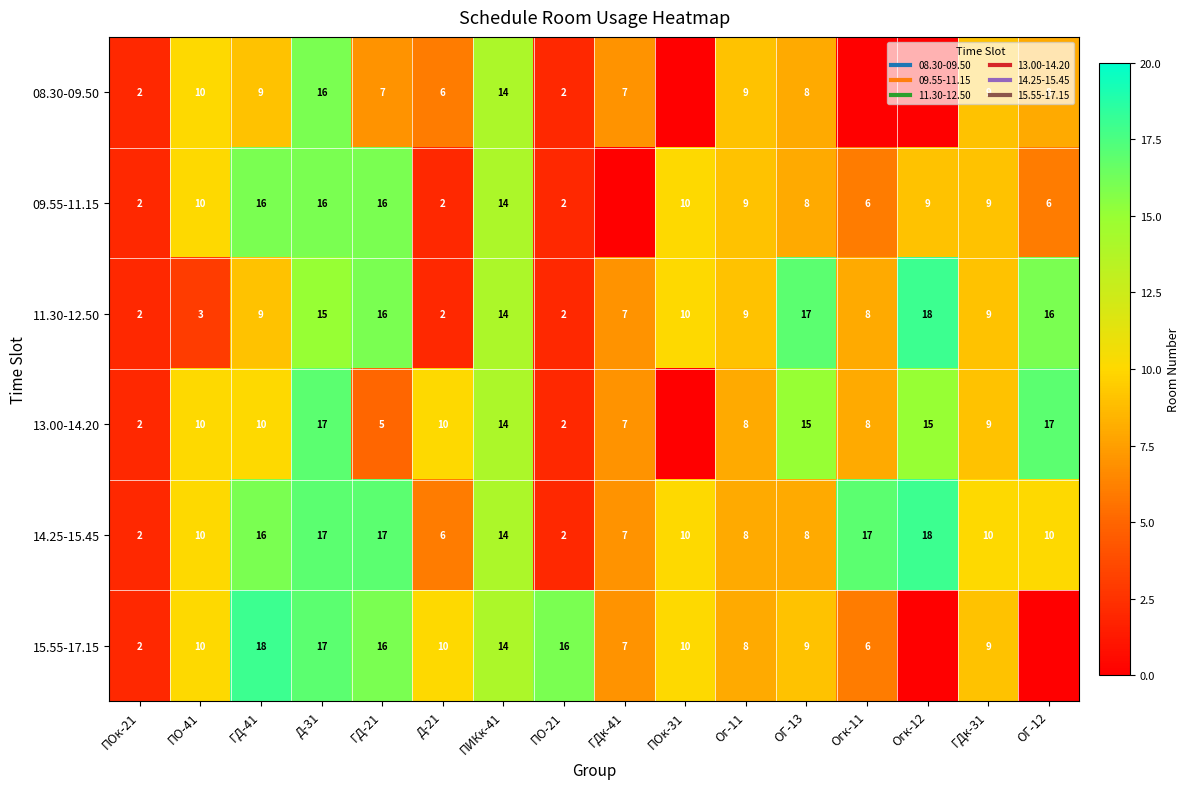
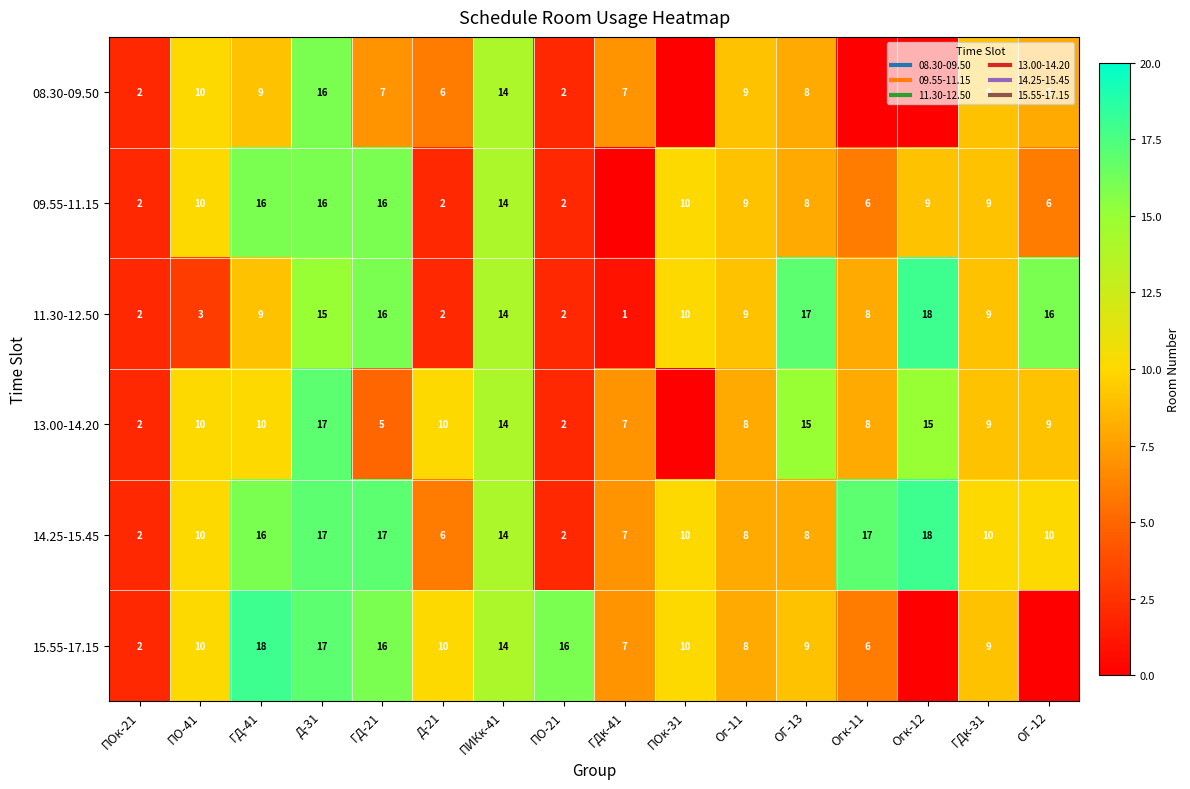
  {
    "08.30-09.50": {
      "ПОк-21": 2,
      "ПО-41": 10,
      "ГД-41": 9,
      "Д-31": 16,
      "ГД-21": 7,
      "Д-21": 6,
      "ПИКк-41": 14,
      "ПО-21": 2,
      "ГДк-41": 7,
      "Ог-11": 9,
      "ОГ-13": 8
    },
    "09.55-11.15": {
      "ПОк-21": 2,
      "ПО-41": 10,
      "ГД-41": 16,
      "Д-31": 16,
      "ГД-21": 16,
      "Д-21": 2,
      "ПИКк-41": 14,
      "ПО-21": 2,
      "ПОк-31": 10,
      "Ог-11": 9,
      "ОГ-13": 8,
      "Огк-11": 6,
      "Огк-12": 9,
      "ГДк-31": 9,
      "ОГ-12": 6
    },
    "11.30-12.50": {
      "ПОк-21": 2,
      "ПО-41": 3,
      "ГД-41": 9,
      "Д-31": 15,
      "ГД-21": 16,
      "Д-21": 2,
      "ПИКк-41": 14,
      "ПО-21": 2,
-     "ГДк-41": 7,
+     "ГДк-41": 1,
      "ПОк-31": 10,
      "Ог-11": 9,
      "ОГ-13": 17,
      "Огк-11": 8,
      "Огк-12": 18,
      "ГДк-31": 9,
      "ОГ-12": 16
    },
    "13.00-14.20": {
      "ПОк-21": 2,
      "ПО-41": 10,
      "ГД-41": 10,
      "Д-31": 17,
      "ГД-21": 5,
      "Д-21": 10,
      "ПИКк-41": 14,
      "ПО-21": 2,
      "ГДк-41": 7,
      "Ог-11": 8,
      "ОГ-13": 15,
      "Огк-11": 8,
      "Огк-12": 15,
      "ГДк-31": 9,
-     "ОГ-12": 17
+     "ОГ-12": 9
    },
    "14.25-15.45": {
      "ПОк-21": 2,
      "ПО-41": 10,
      "ГД-41": 16,
      "Д-31": 17,
      "ГД-21": 17,
      "Д-21": 6,
      "ПИКк-41": 14,
      "ПО-21": 2,
      "ГДк-41": 7,
      "ПОк-31": 10,
      "Ог-11": 8,
      "ОГ-13": 8,
      "Огк-11": 17,
      "Огк-12": 18,
      "ГДк-31": 10,
      "ОГ-12": 10
    },
    "15.55-17.15": {
      "ПОк-21": 2,
      "ПО-41": 10,
      "ГД-41": 18,
      "Д-31": 17,
      "ГД-21": 16,
      "Д-21": 10,
      "ПИКк-41": 14,
      "ПО-21": 16,
      "ГДк-41": 7,
      "ПОк-31": 10,
      "Ог-11": 8,
      "ОГ-13": 9,
      "Огк-11": 6,
      "ГДк-31": 9
    }
  }
